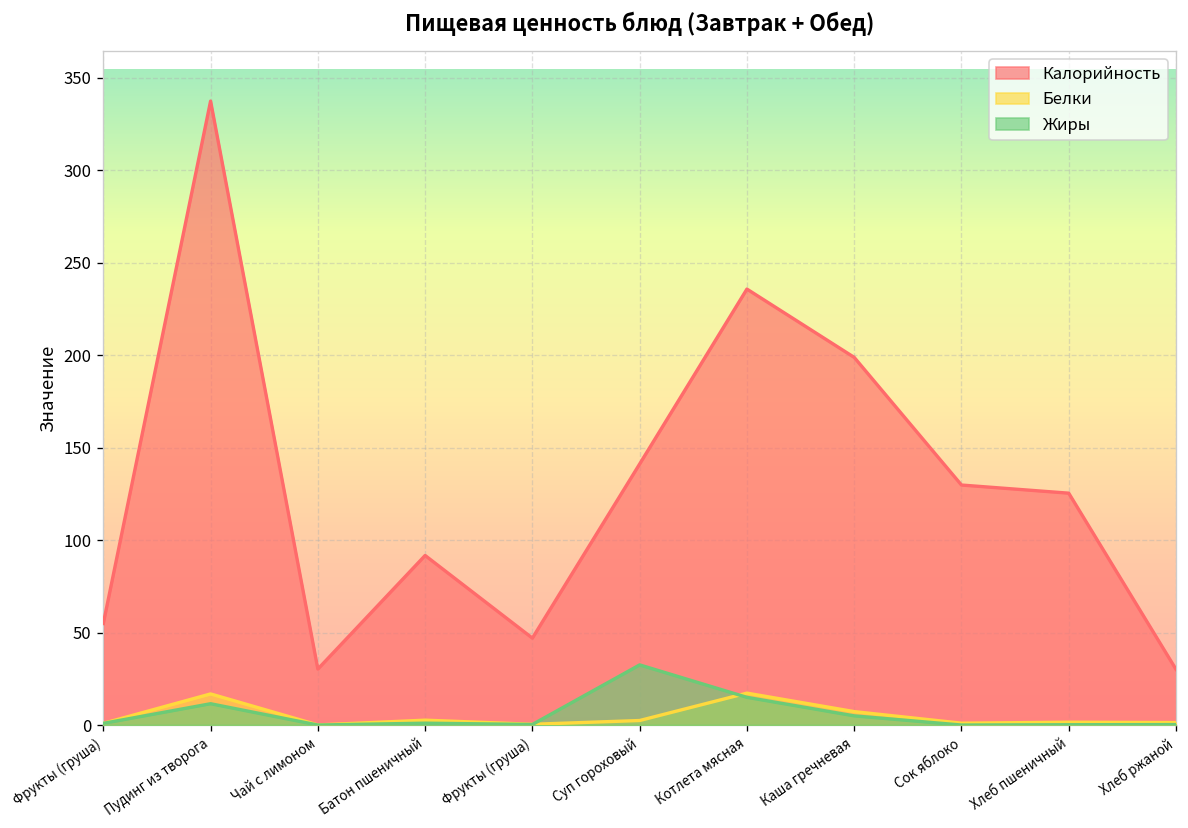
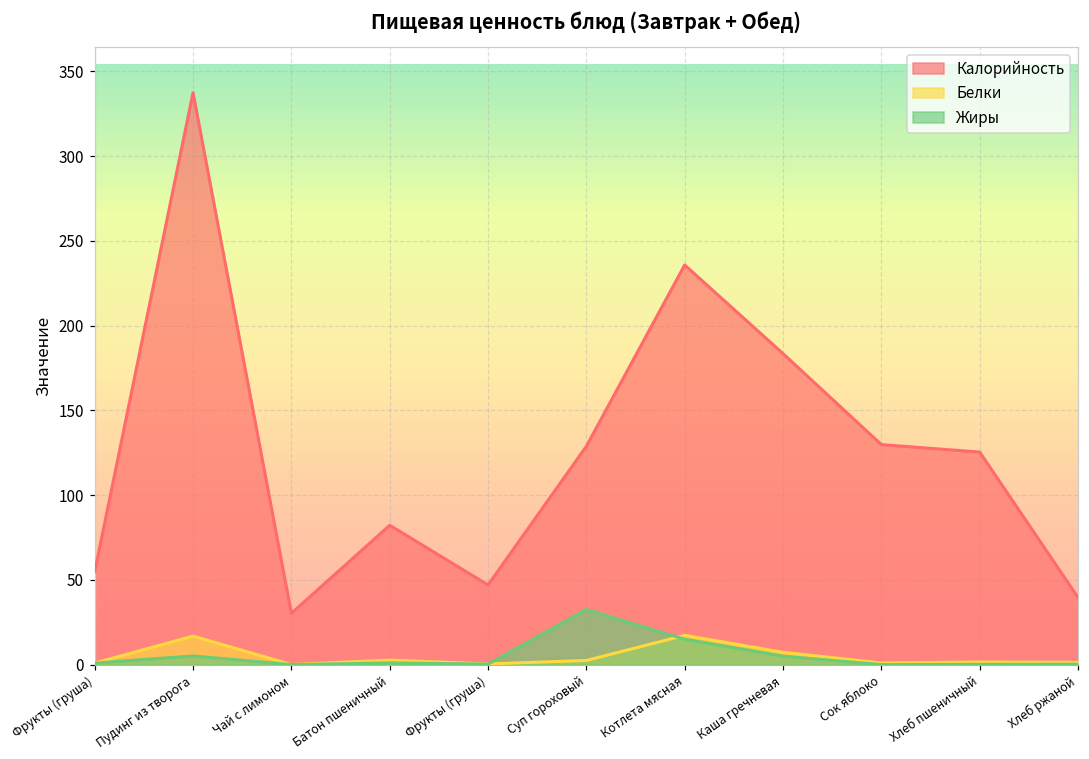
  {
    "Калорийность": {
      "Пудинг из творога": 337,
      "Чай с лимоном": 30,
-     "Батон пшеничный": 92,
-     "Суп гороховый": 141,
+     "Батон пшеничный": 82,
+     "Суп гороховый": 129,
      "Котлета мясная": 236,
-     "Каша гречневая": 199,
+     "Каша гречневая": 183,
      "Сок яблоко": 130,
      "Хлеб пшеничный": 125,
-     "Хлеб ржаной": 30
+     "Хлеб ржаной": 40
    },
    "Белки": {
      "Пудинг из творога": 17,
      "Суп гороховый": 2,
      "Котлета мясная": 17,
      "Каша гречневая": 7
    },
    "Жиры": {
-     "Пудинг из творога": 12,
+     "Пудинг из творога": 5,
      "Суп гороховый": 33,
      "Котлета мясная": 15,
      "Каша гречневая": 5
    }
  }
